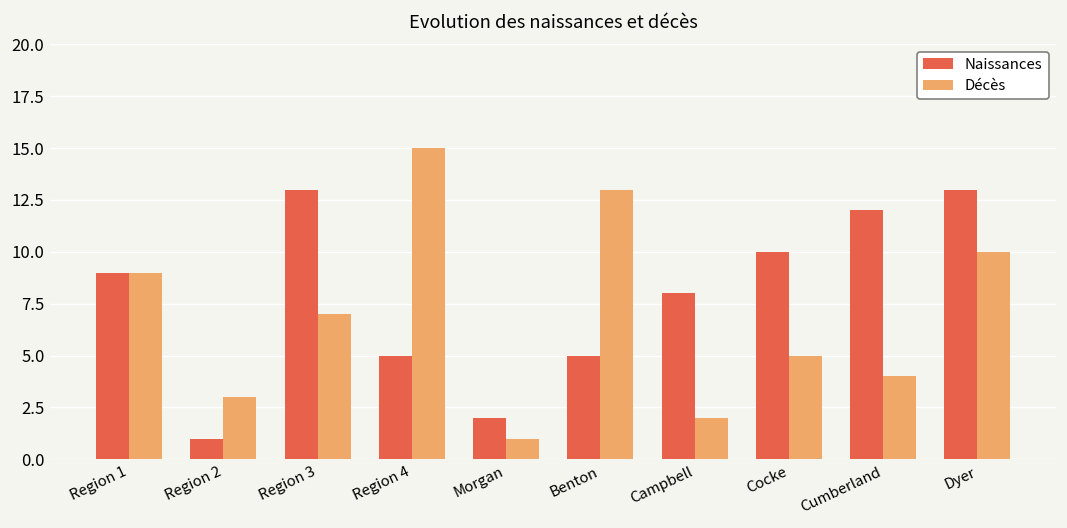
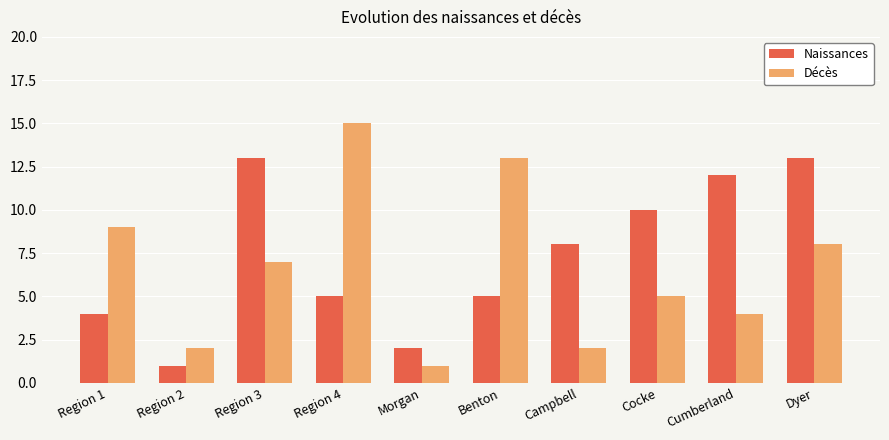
  {
    "Naissances": {
-     "Region 1": 9,
+     "Region 1": 4,
      "Region 2": 1,
      "Region 3": 13,
      "Region 4": 5,
      "Morgan": 2,
      "Benton": 5,
      "Campbell": 8,
      "Cocke": 10,
      "Cumberland": 12,
      "Dyer": 13
    },
    "Décès": {
      "Region 1": 9,
-     "Region 2": 3,
+     "Region 2": 2,
      "Region 3": 7,
      "Region 4": 15,
      "Morgan": 1,
      "Benton": 13,
      "Campbell": 2,
      "Cocke": 5,
      "Cumberland": 4,
-     "Dyer": 10
+     "Dyer": 8
    }
  }
